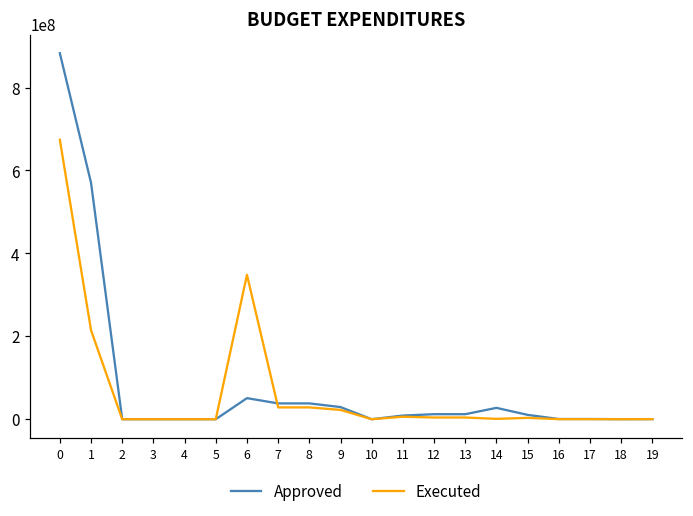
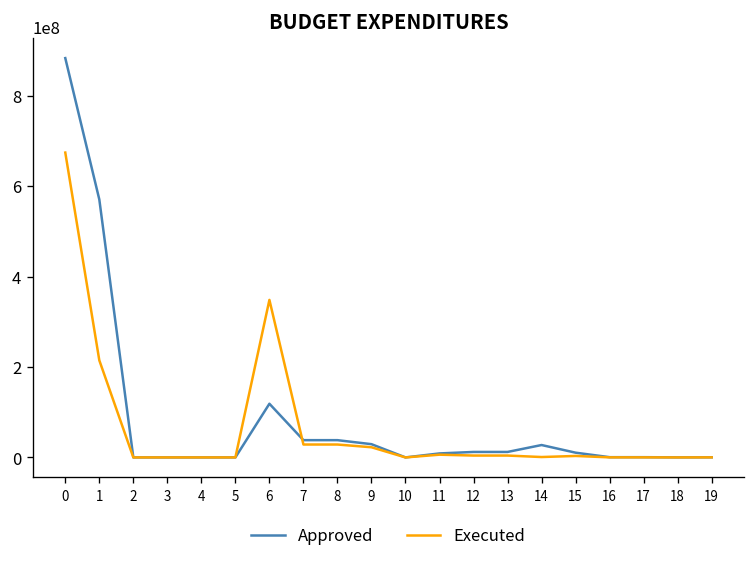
  {
    "Approved": {
      "0": 880000000,
      "1": 570000000,
-     "6": 50000000,
+     "6": 120000000,
      "7": 40000000,
      "8": 40000000,
      "9": 30000000,
      "12": 10000000,
      "13": 10000000,
      "14": 30000000,
      "15": 10000000
    },
    "Executed": {
      "0": 670000000,
      "1": 210000000,
      "6": 350000000,
      "7": 30000000,
      "8": 30000000,
      "9": 20000000,
      "12": 0,
      "13": 0,
      "14": 0,
      "15": 0
    }
  }
